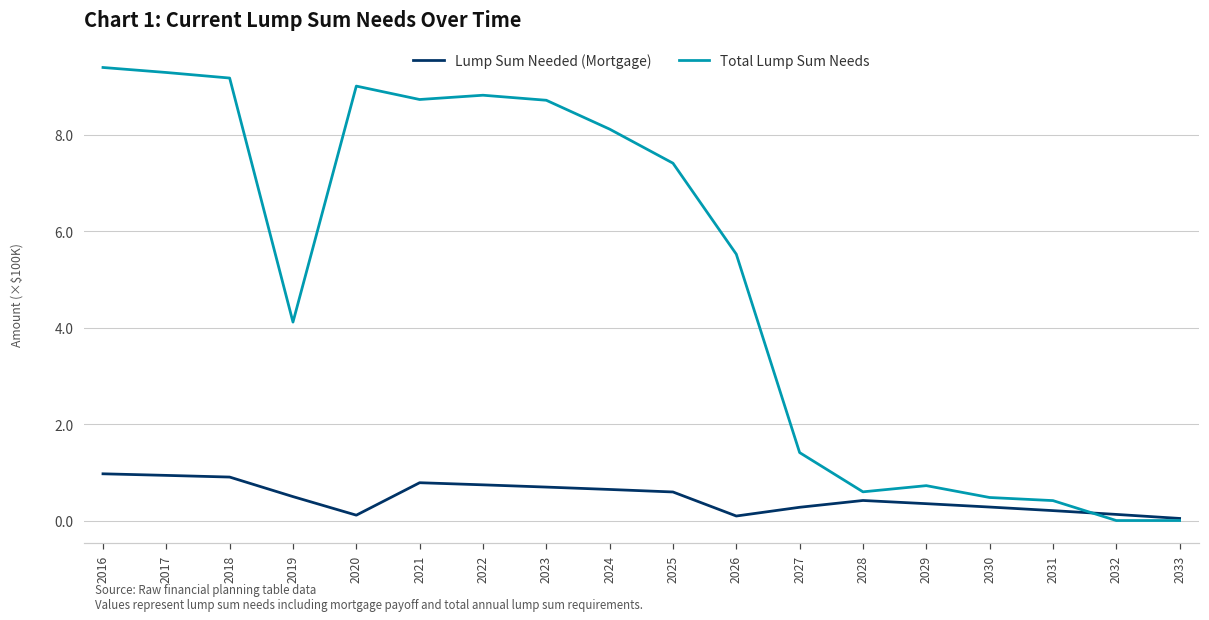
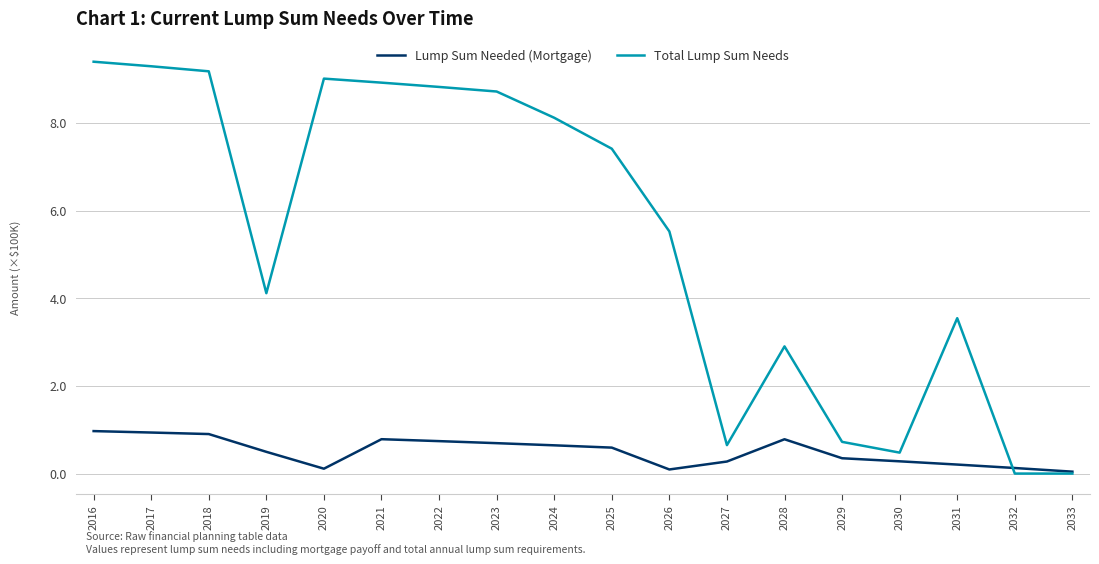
  {
    "Lump Sum Needed (Mortgage)": {
      "2016": 1.0,
      "2017": 0.9,
      "2018": 0.9,
      "2019": 0.5,
      "2020": 0.1,
      "2021": 0.8,
      "2022": 0.7,
      "2023": 0.7,
      "2024": 0.6,
      "2025": 0.6,
      "2026": 0.1,
      "2027": 0.3,
-     "2028": 0.4,
+     "2028": 0.8,
      "2029": 0.3,
      "2030": 0.3,
      "2031": 0.2,
      "2032": 0.1
    },
    "Total Lump Sum Needs": {
      "2016": 9.4,
      "2017": 9.3,
      "2018": 9.2,
      "2019": 4.1,
      "2020": 9.0,
-     "2021": 8.7,
+     "2021": 8.9,
      "2022": 8.8,
      "2023": 8.7,
      "2024": 8.1,
      "2025": 7.4,
      "2026": 5.5,
-     "2027": 1.4,
-     "2028": 0.6,
+     "2027": 0.6,
+     "2028": 2.9,
      "2029": 0.7,
      "2030": 0.5,
-     "2031": 0.4,
+     "2031": 3.5,
      "2032": 0.0
    }
  }
